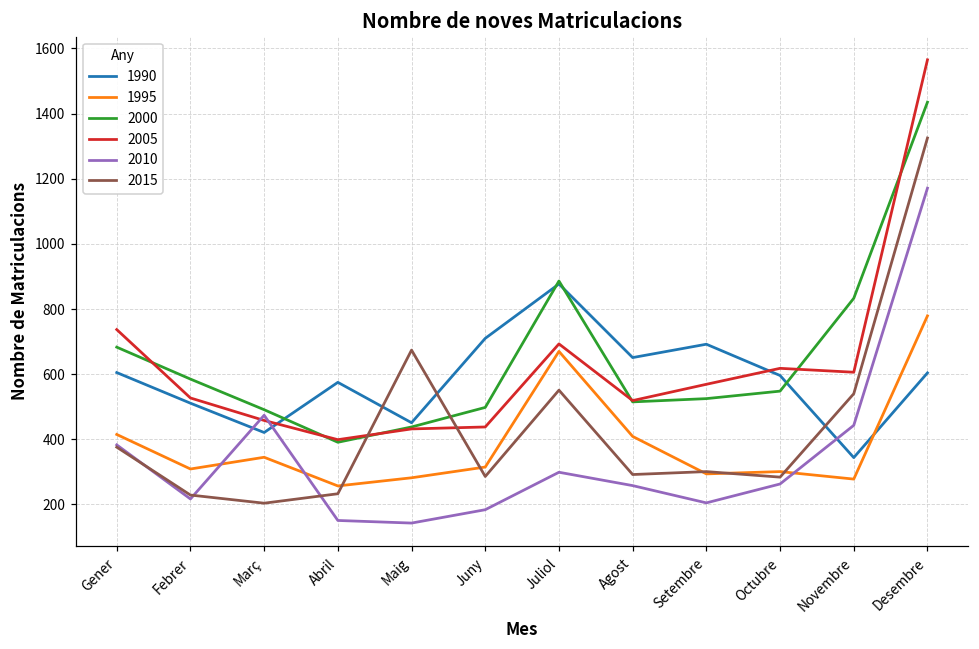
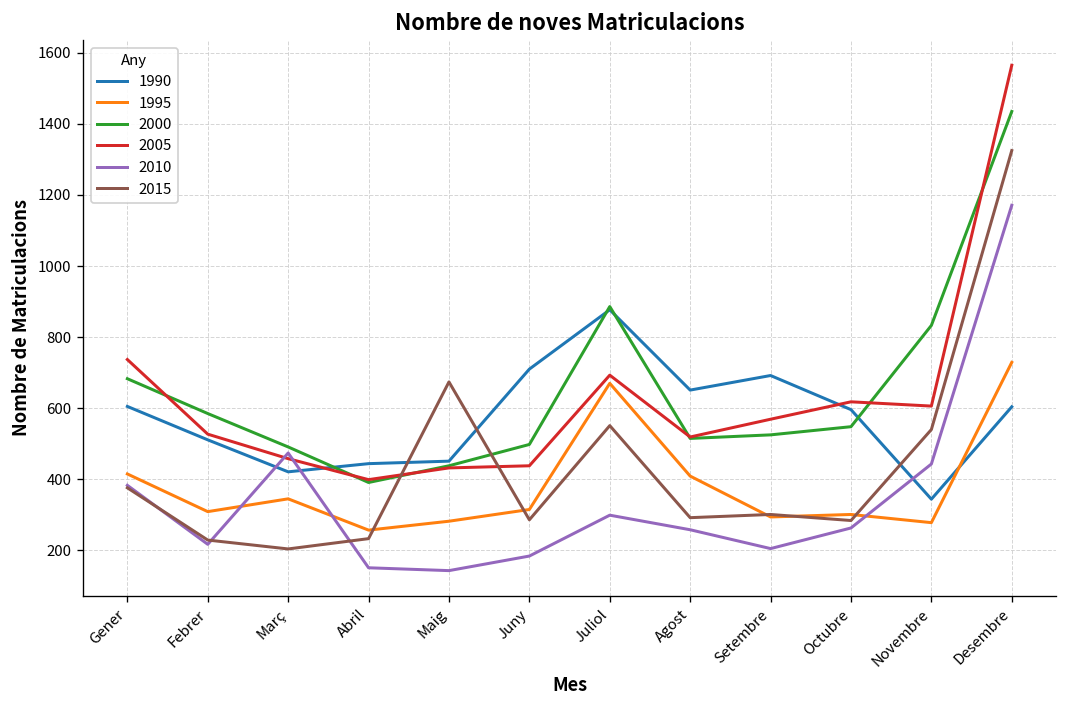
  {
    "1990": {
      "Gener": 610,
      "Febrer": 510,
      "Març": 420,
-     "Abril": 580,
+     "Abril": 440,
      "Maig": 450,
      "Juny": 710,
      "Juliol": 880,
      "Agost": 650,
      "Setembre": 690,
      "Octubre": 600,
      "Novembre": 340,
      "Desembre": 600
    },
    "1995": {
      "Gener": 420,
      "Febrer": 310,
      "Març": 350,
      "Abril": 260,
      "Maig": 280,
      "Juny": 320,
      "Juliol": 670,
      "Agost": 410,
      "Octubre": 300,
      "Novembre": 280,
-     "Desembre": 780
+     "Desembre": 730
    },
    "2000": {
      "Gener": 680,
      "Febrer": 590,
      "Març": 490,
      "Juny": 500,
      "Juliol": 890,
      "Setembre": 530,
      "Octubre": 550,
      "Novembre": 830,
      "Desembre": 1440
    },
    "2005": {
      "Gener": 740,
      "Febrer": 530,
      "Març": 460,
      "Juny": 440,
      "Juliol": 690,
      "Setembre": 570,
      "Octubre": 620,
      "Novembre": 610,
      "Desembre": 1570
    },
    "2010": {
      "Febrer": 220,
      "Març": 470,
      "Abril": 150,
      "Maig": 140,
      "Juny": 180,
      "Juliol": 300,
      "Agost": 260,
      "Setembre": 210,
      "Octubre": 260,
      "Novembre": 440,
      "Desembre": 1170
    },
    "2015": {
      "Febrer": 230,
      "Març": 200,
      "Abril": 230,
      "Maig": 670,
      "Juny": 290,
      "Juliol": 550,
      "Agost": 290,
      "Octubre": 280,
      "Novembre": 540,
      "Desembre": 1330
    }
  }
